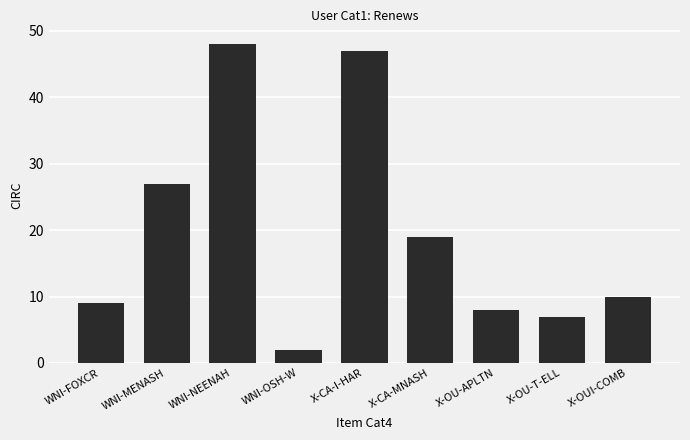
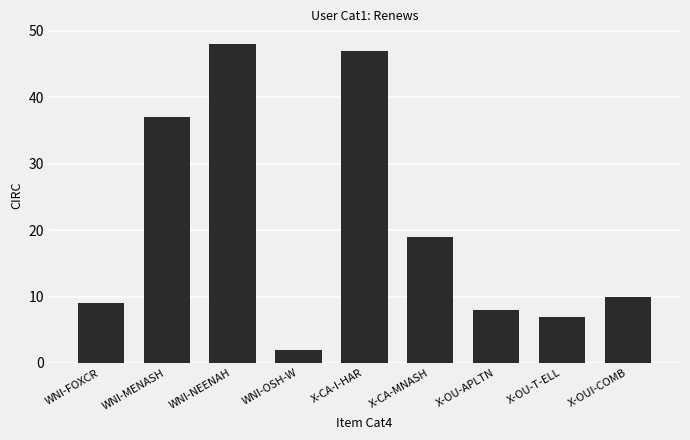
  {
    "WNI-FOXCR": 9,
-   "WNI-MENASH": 27,
+   "WNI-MENASH": 37,
    "WNI-NEENAH": 48,
    "WNI-OSH-W": 2,
    "X-CA-I-HAR": 47,
    "X-CA-MNASH": 19,
    "X-OU-APLTN": 8,
    "X-OU-T-ELL": 7,
    "X-OUI-COMB": 10
  }
